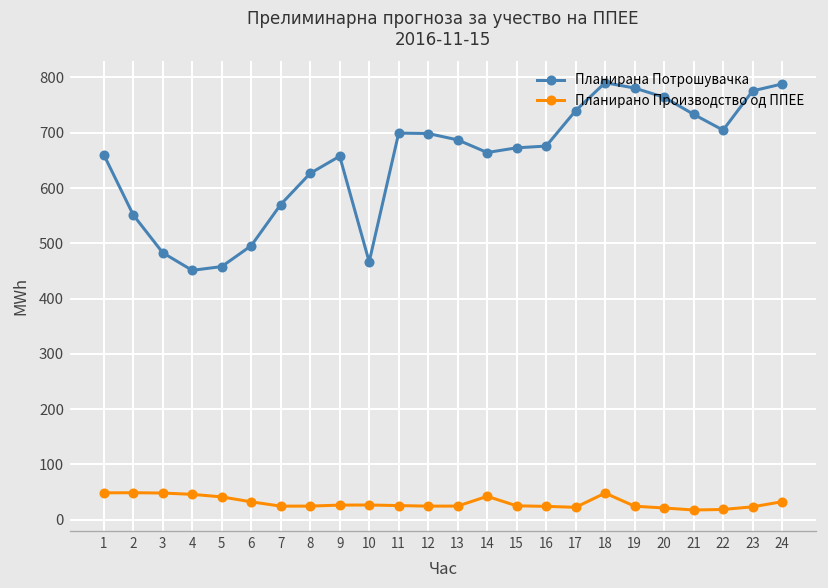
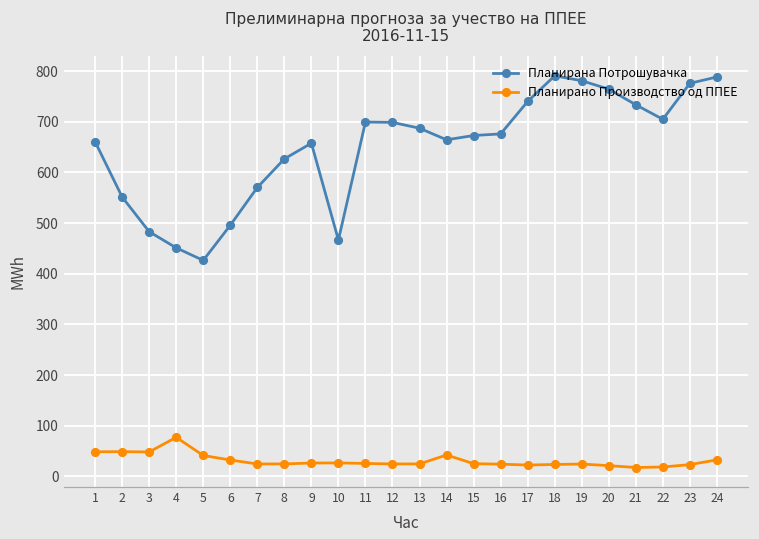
  {
    "Планирана Потрошувачка": {
      "1": 660,
      "2": 550,
      "3": 480,
      "4": 450,
-     "5": 460,
+     "5": 430,
      "6": 500,
      "7": 570,
      "8": 630,
      "9": 660,
      "10": 470,
      "11": 700,
      "12": 700,
      "13": 690,
      "14": 660,
      "15": 670,
      "16": 680,
      "17": 740,
      "18": 790,
      "19": 780,
      "20": 760,
      "21": 730,
      "22": 700,
      "23": 780,
      "24": 790
    },
    "Планирано Производство од ППЕЕ": {
      "1": 50,
      "2": 50,
      "3": 50,
-     "4": 50,
+     "4": 80,
      "5": 40,
      "6": 30,
      "7": 20,
      "8": 20,
      "9": 30,
      "10": 30,
      "11": 30,
      "12": 20,
      "13": 20,
      "14": 40,
      "15": 30,
      "16": 20,
      "17": 20,
-     "18": 50,
+     "18": 20,
      "19": 20,
      "20": 20,
      "21": 20,
      "22": 20,
      "23": 20,
      "24": 30
    }
  }
